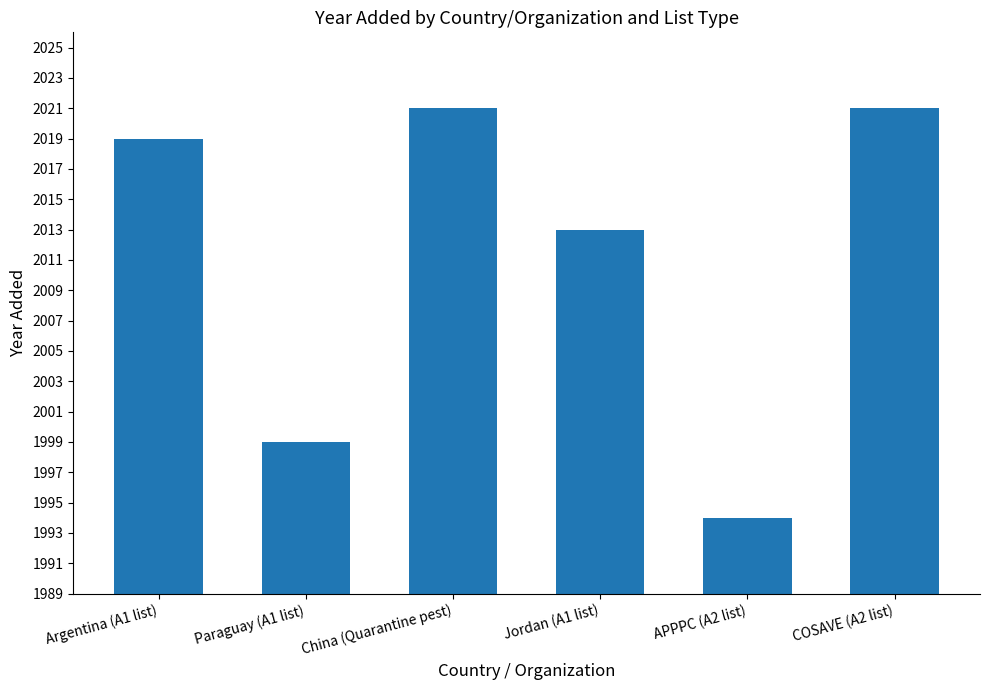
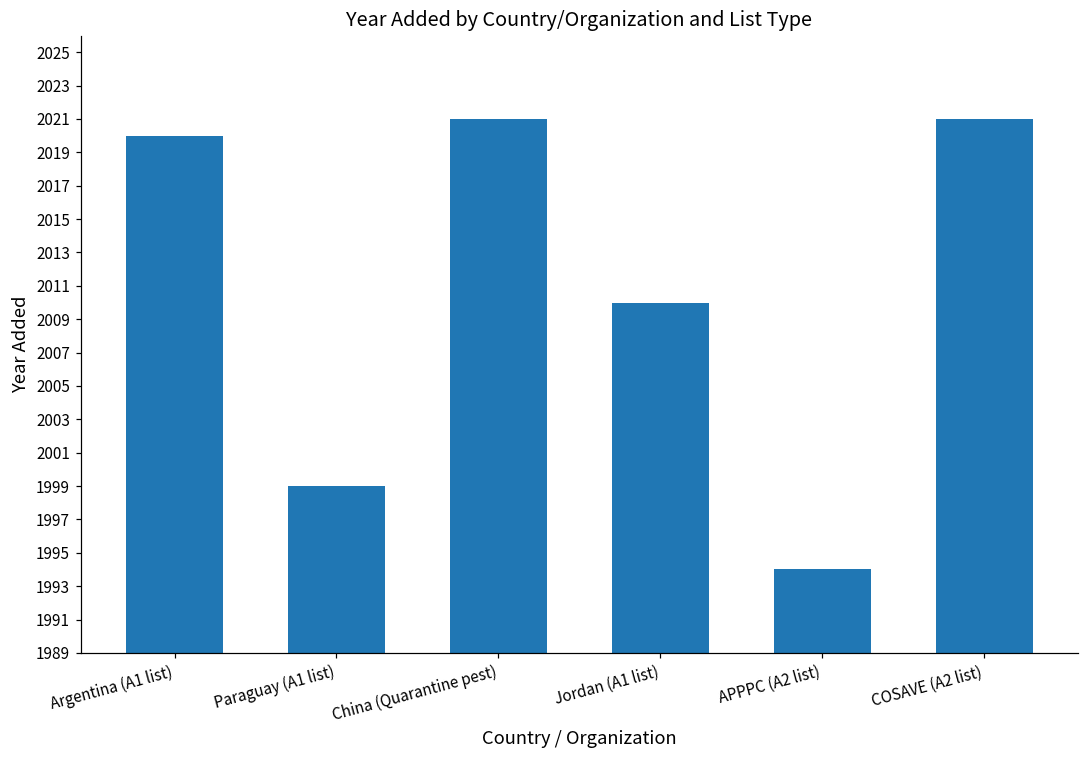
  {
-   "Argentina (A1 list)": 2019,
+   "Argentina (A1 list)": 2020,
    "Paraguay (A1 list)": 1999,
    "China (Quarantine pest)": 2021,
-   "Jordan (A1 list)": 2013,
+   "Jordan (A1 list)": 2010,
    "APPPC (A2 list)": 1994,
    "COSAVE (A2 list)": 2021
  }
